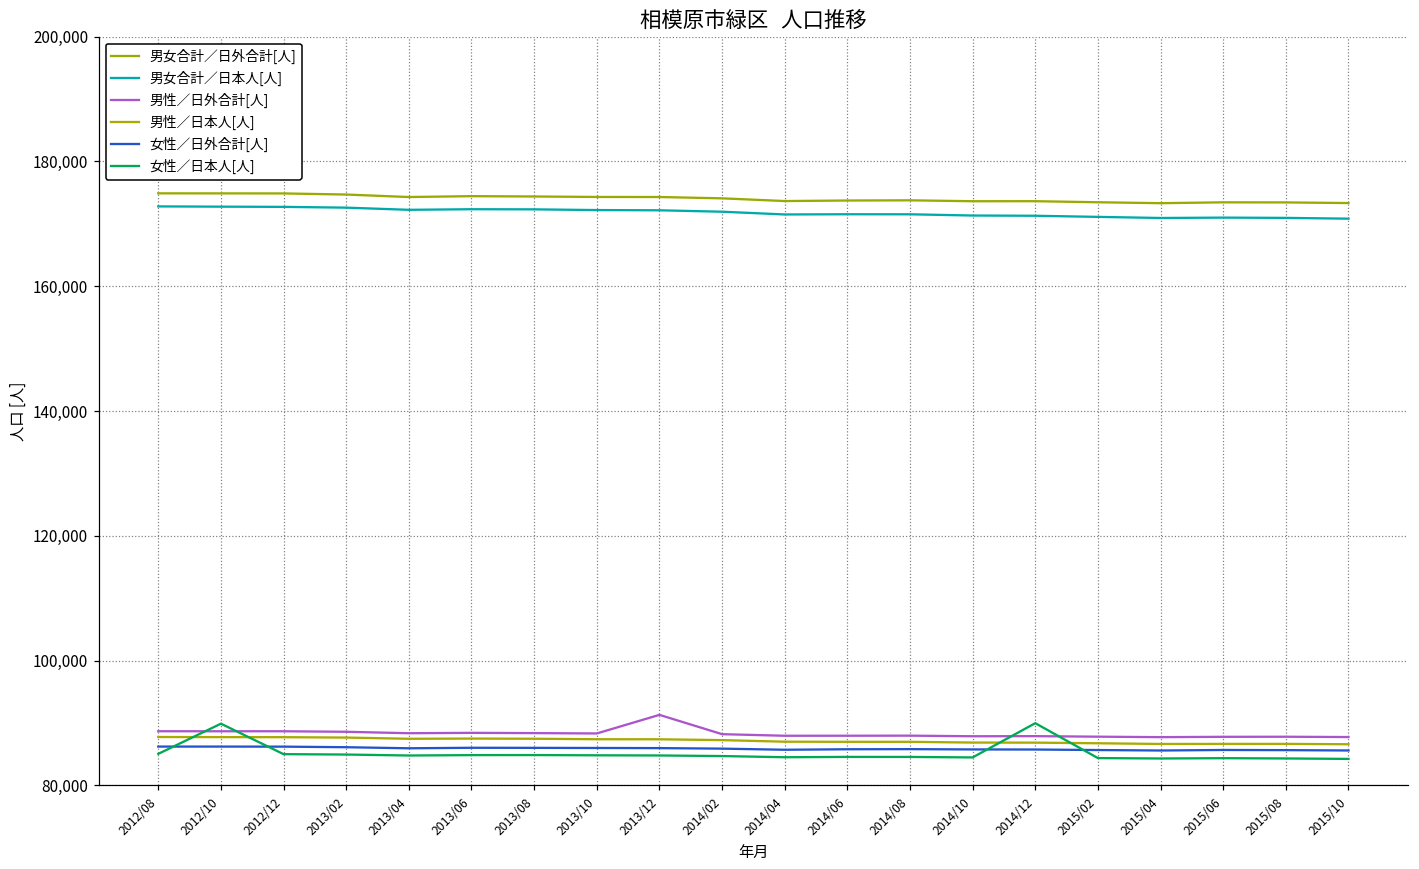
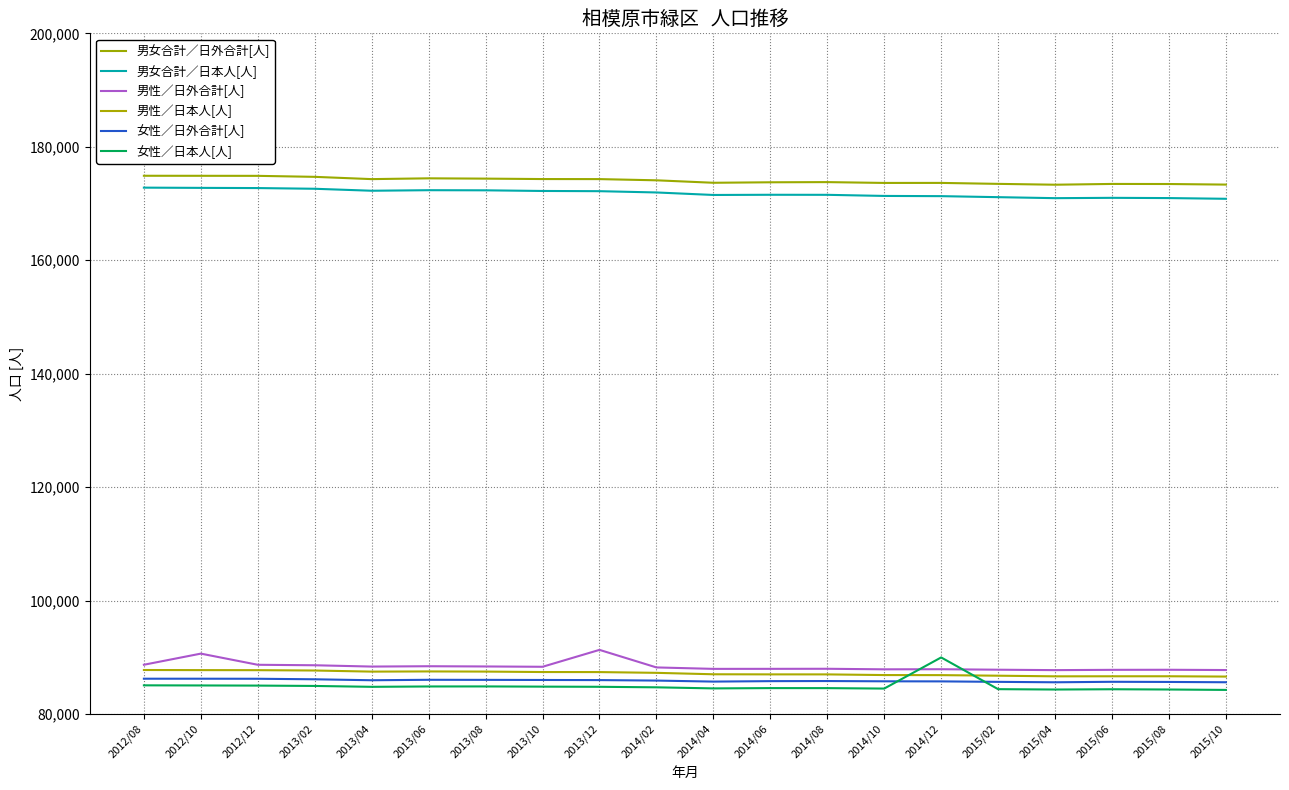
  {
    "男女合計／日本人[人]": {
      "2012/08": "173,000",
      "2012/10": "173,000",
      "2012/12": "173,000",
      "2013/02": "173,000",
      "2013/04": "172,000",
      "2013/06": "172,000",
      "2013/08": "172,000",
      "2013/10": "172,000",
      "2013/12": "172,000",
      "2014/02": "172,000",
      "2014/04": "172,000",
      "2014/06": "172,000",
      "2014/08": "172,000",
      "2014/10": "171,000",
      "2014/12": "171,000",
      "2015/02": "171,000",
      "2015/04": "171,000",
      "2015/06": "171,000",
      "2015/08": "171,000",
      "2015/10": "171,000"
    },
    "男性／日外合計[人]": {
      "2012/08": "89,000",
-     "2012/10": "89,000",
+     "2012/10": "91,000",
      "2012/12": "89,000",
      "2013/02": "89,000",
      "2013/04": "88,000",
      "2013/06": "88,000",
      "2013/08": "88,000",
      "2013/10": "88,000",
      "2013/12": "91,000",
      "2014/02": "88,000",
      "2014/04": "88,000",
      "2014/06": "88,000",
      "2014/08": "88,000",
      "2014/10": "88,000",
      "2014/12": "88,000",
      "2015/02": "88,000",
      "2015/04": "88,000",
      "2015/06": "88,000",
      "2015/08": "88,000",
      "2015/10": "88,000"
    },
    "女性／日外合計[人]": {
      "2012/08": "86,000",
      "2012/10": "86,000",
      "2012/12": "86,000",
      "2013/02": "86,000",
      "2013/04": "86,000",
      "2013/06": "86,000",
      "2013/08": "86,000",
      "2013/10": "86,000",
      "2013/12": "86,000",
      "2014/02": "86,000",
      "2014/04": "86,000",
      "2014/06": "86,000",
      "2014/08": "86,000",
      "2014/10": "86,000",
      "2014/12": "86,000",
      "2015/02": "86,000",
      "2015/04": "86,000",
      "2015/06": "86,000",
      "2015/08": "86,000",
      "2015/10": "86,000"
    },
    "女性／日本人[人]": {
      "2012/08": "85,000",
-     "2012/10": "90,000",
+     "2012/10": "85,000",
      "2012/12": "85,000",
      "2013/02": "85,000",
      "2013/04": "85,000",
      "2013/06": "85,000",
      "2013/08": "85,000",
      "2013/10": "85,000",
      "2013/12": "85,000",
      "2014/02": "85,000",
      "2014/04": "85,000",
      "2014/06": "85,000",
      "2014/08": "85,000",
      "2014/10": "84,000",
      "2014/12": "90,000",
      "2015/02": "84,000",
      "2015/04": "84,000",
      "2015/06": "84,000",
      "2015/08": "84,000",
      "2015/10": "84,000"
    }
  }
